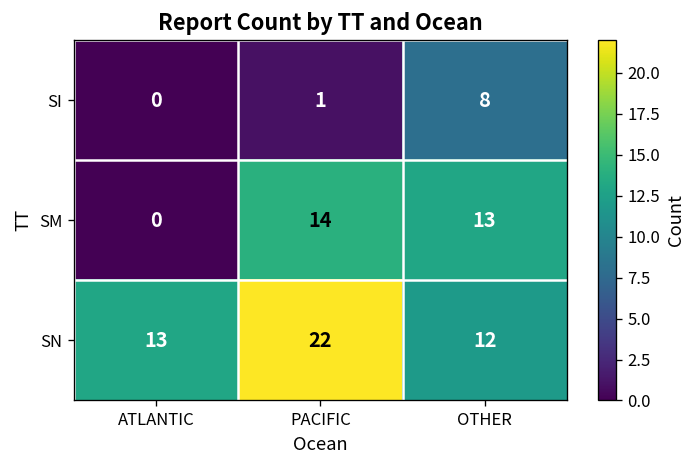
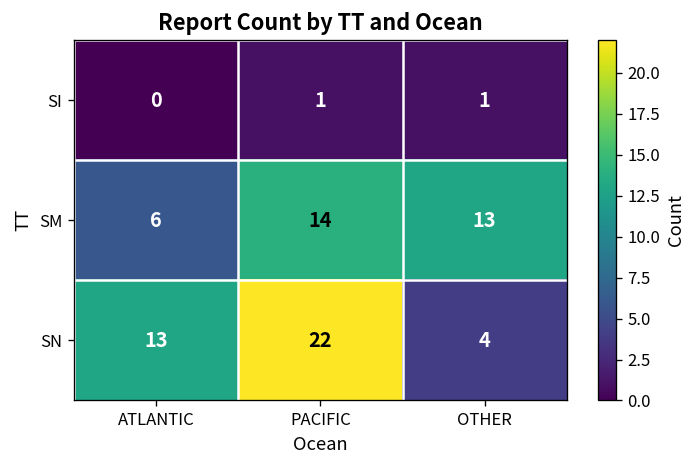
  {
    "SI": {
      "ATLANTIC": 0,
      "PACIFIC": 1,
-     "OTHER": 8
+     "OTHER": 1
    },
    "SM": {
-     "ATLANTIC": 0,
+     "ATLANTIC": 6,
      "PACIFIC": 14,
      "OTHER": 13
    },
    "SN": {
      "ATLANTIC": 13,
      "PACIFIC": 22,
-     "OTHER": 12
+     "OTHER": 4
    }
  }
